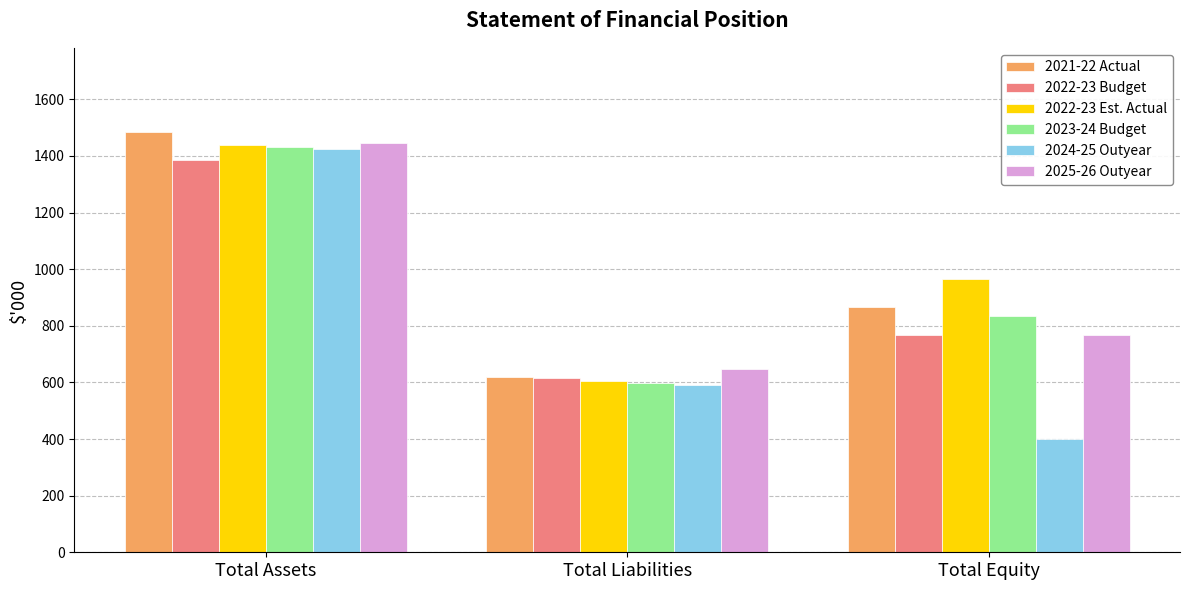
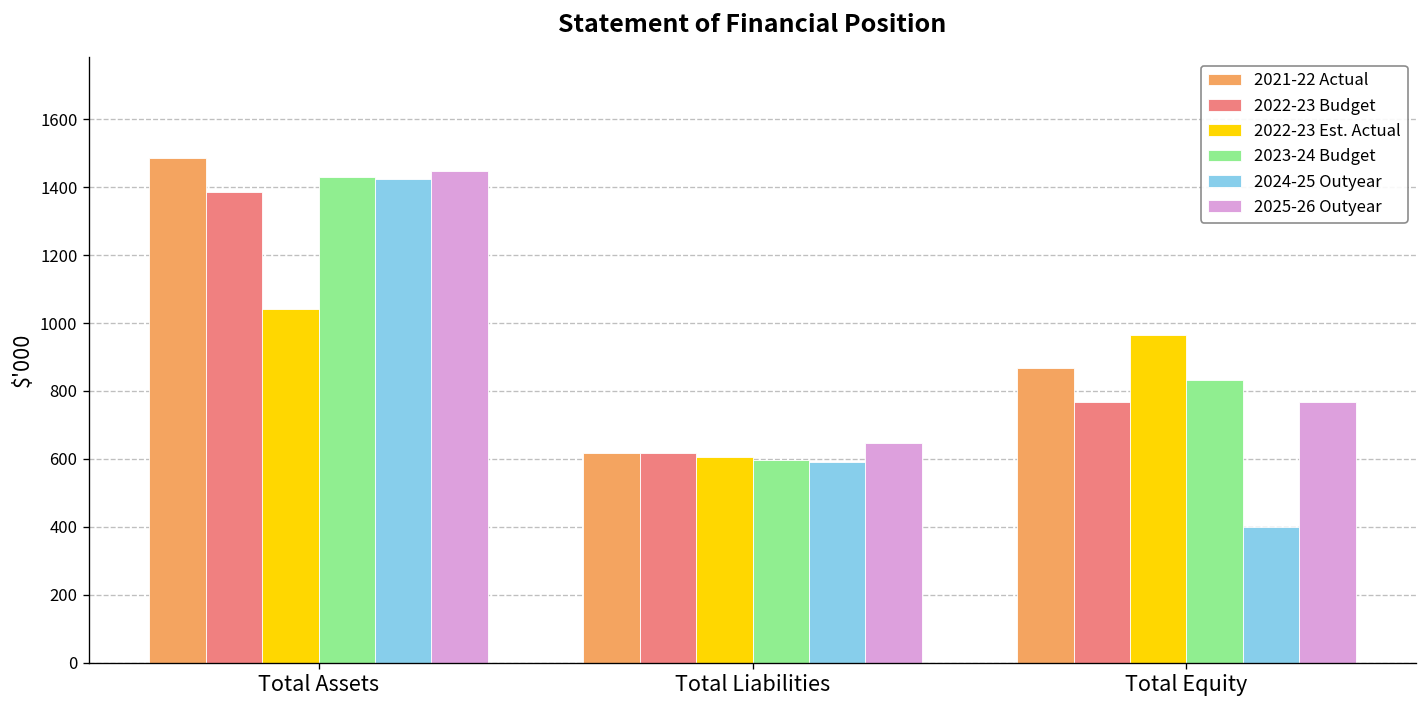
  {
    "2022-23 Est. Actual": {
-     "Total Assets": 1440,
+     "Total Assets": 1040,
      "Total Liabilities": 610,
      "Total Equity": 970
    },
    "2023-24 Budget": {
      "Total Assets": 1430,
      "Total Liabilities": 600,
      "Total Equity": 830
    },
    "2024-25 Outyear": {
      "Total Assets": 1420,
      "Total Liabilities": 590,
      "Total Equity": 400
    },
    "2025-26 Outyear": {
      "Total Assets": 1450,
      "Total Liabilities": 650,
      "Total Equity": 770
    }
  }
